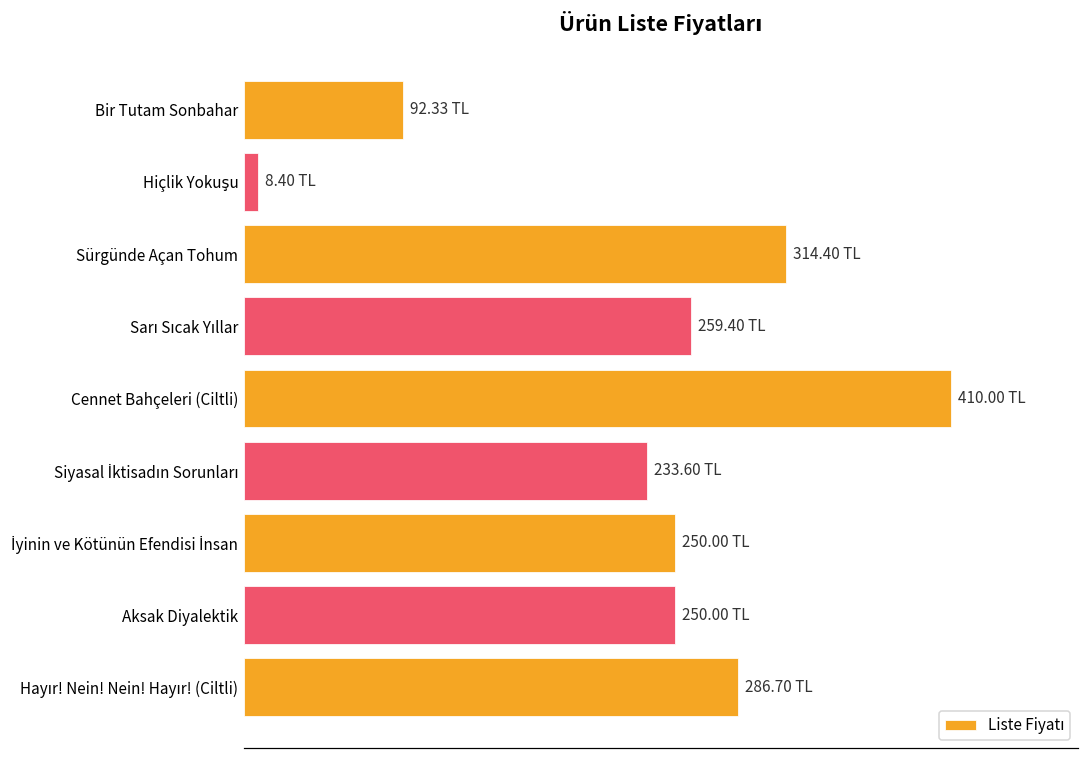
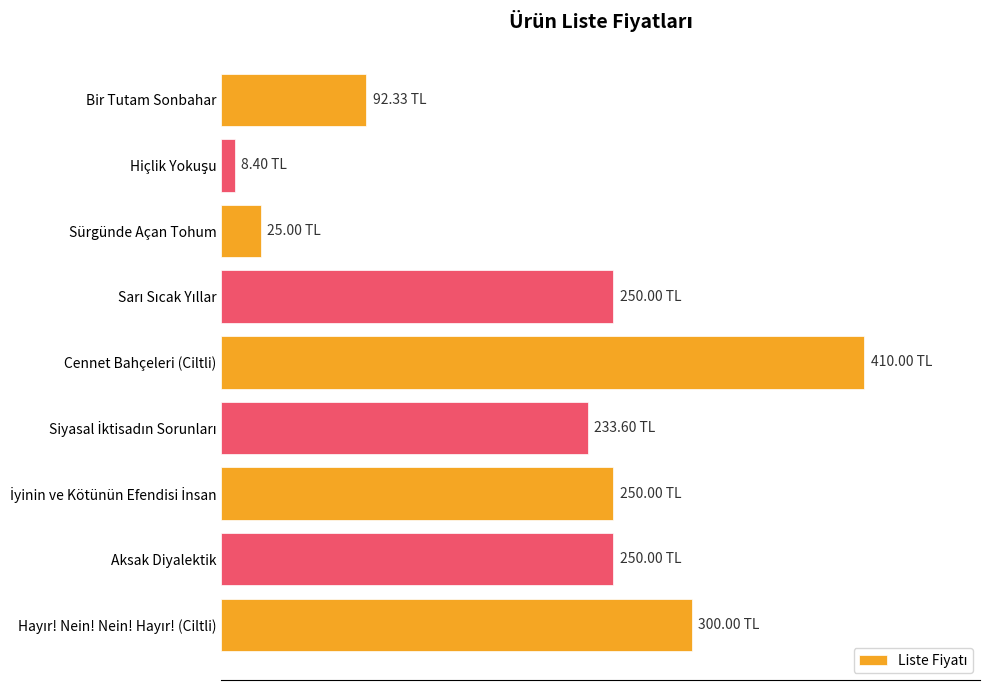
  {
    "Bir Tutam Sonbahar": 92.33,
    "Hiçlik Yokuşu": 8.40,
-   "Sürgünde Açan Tohum": 314.40,
-   "Sarı Sıcak Yıllar": 259.40,
+   "Sürgünde Açan Tohum": 25.00,
+   "Sarı Sıcak Yıllar": 250.00,
    "Cennet Bahçeleri (Ciltli)": 410.00,
    "Siyasal İktisadın Sorunları": 233.60,
    "İyinin ve Kötünün Efendisi İnsan": 250.00,
    "Aksak Diyalektik": 250.00,
-   "Hayır! Nein! Nein! Hayır! (Ciltli)": 286.70
+   "Hayır! Nein! Nein! Hayır! (Ciltli)": 300.00
  }
